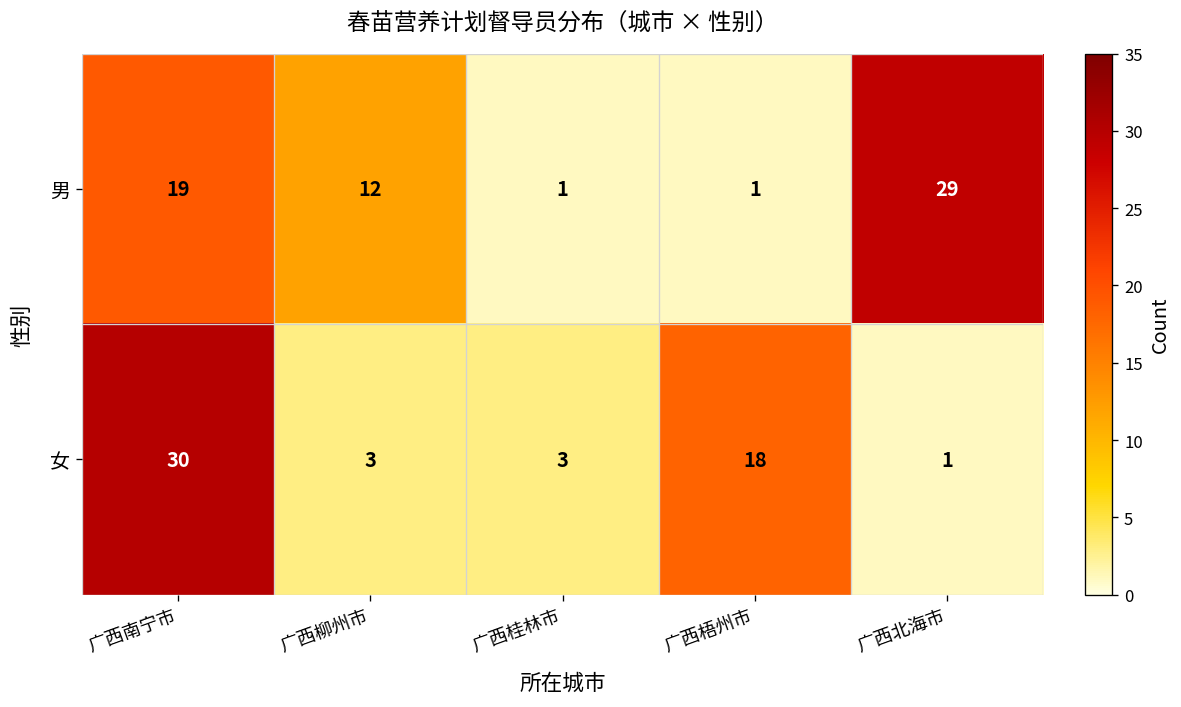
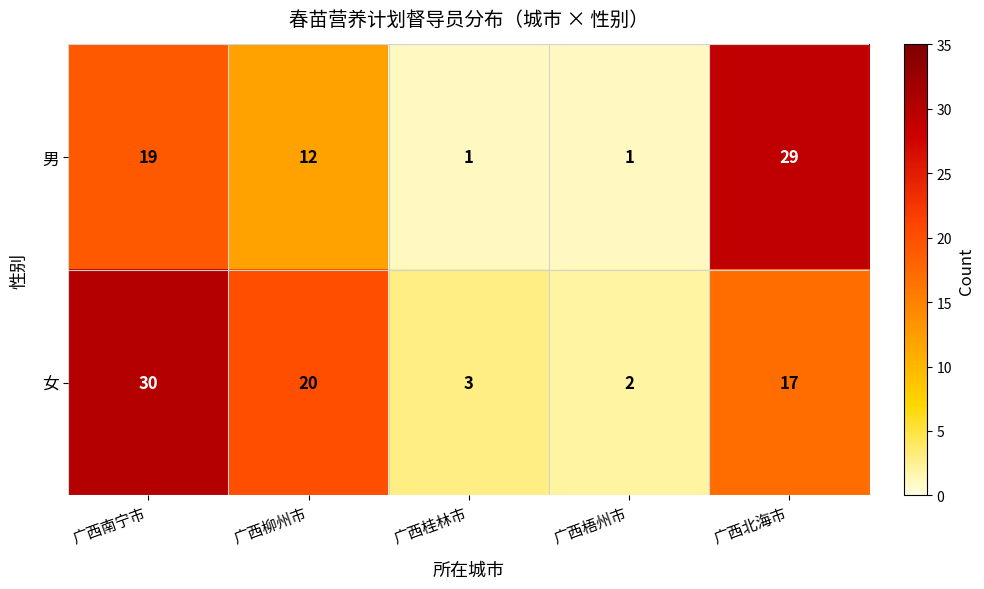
  {
    "男": {
      "广西南宁市": 19,
      "广西柳州市": 12,
      "广西桂林市": 1,
      "广西梧州市": 1,
      "广西北海市": 29
    },
    "女": {
      "广西南宁市": 30,
-     "广西柳州市": 3,
+     "广西柳州市": 20,
      "广西桂林市": 3,
-     "广西梧州市": 18,
-     "广西北海市": 1
+     "广西梧州市": 2,
+     "广西北海市": 17
    }
  }
